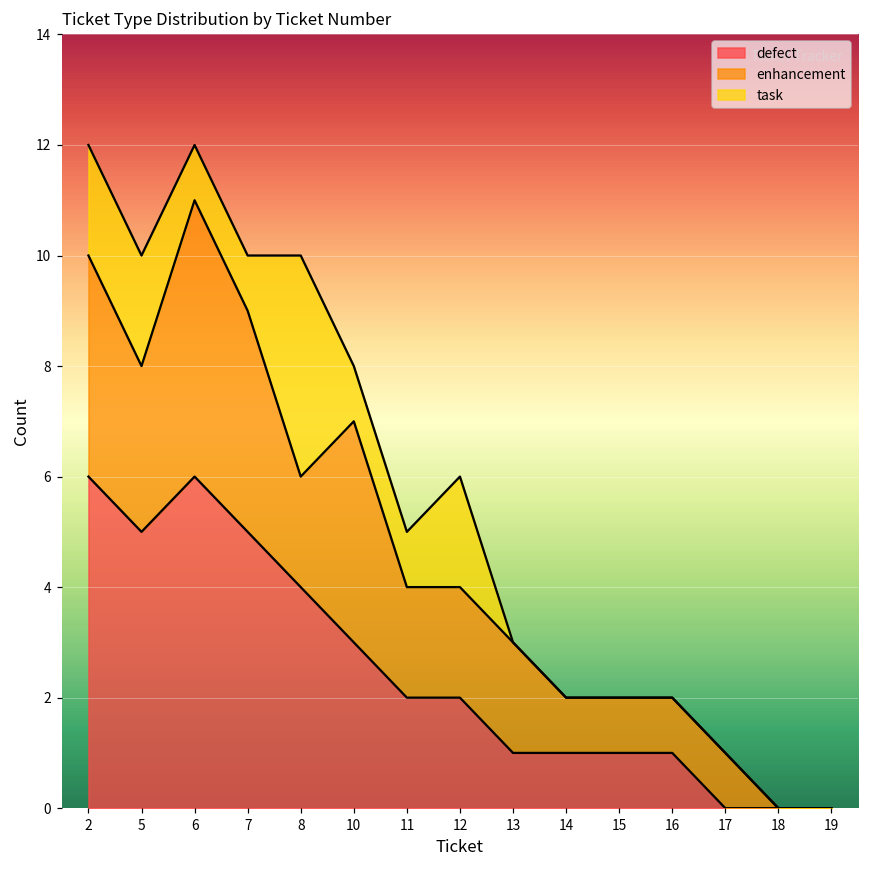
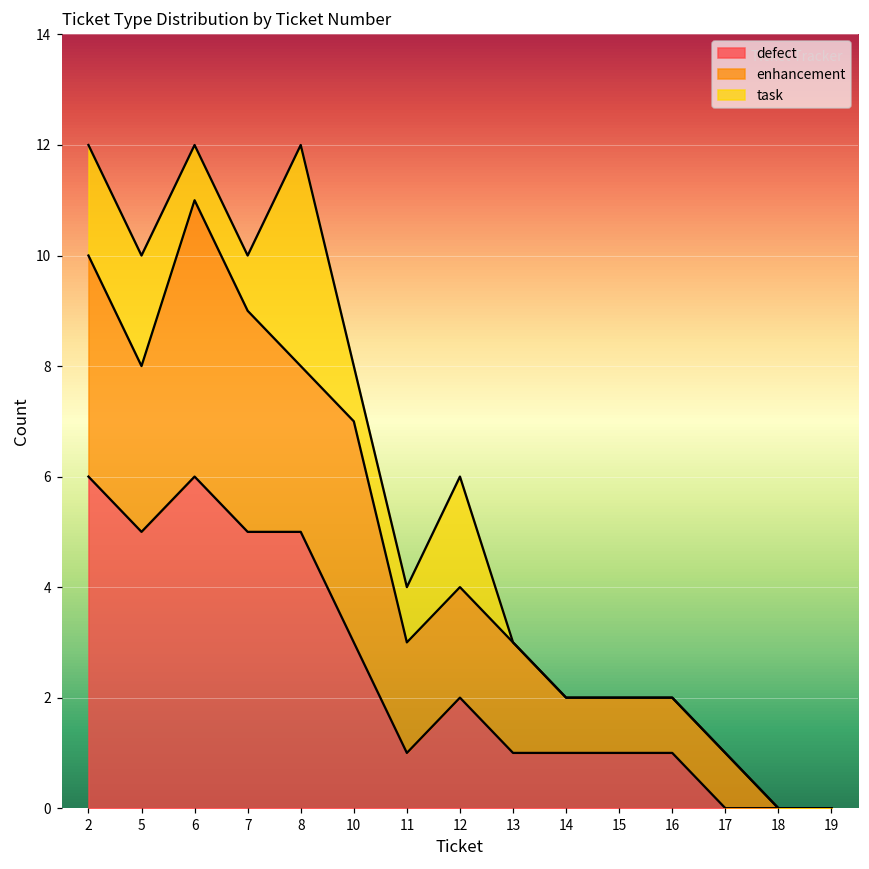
  {
    "defect": {
      "2": 6,
      "5": 5,
      "6": 6,
      "7": 5,
-     "8": 4,
+     "8": 5,
      "10": 3,
-     "11": 2,
+     "11": 1,
      "12": 2,
      "13": 1,
      "14": 1,
      "15": 1,
      "16": 1,
      "17": 0
    },
    "enhancement": {
      "2": 4,
      "5": 3,
      "6": 5,
      "7": 4,
-     "8": 2,
+     "8": 3,
      "10": 4,
      "11": 2,
      "12": 2
    },
    "task": {
      "2": 2,
      "5": 2,
      "6": 1,
      "7": 1,
      "8": 4,
      "10": 1,
      "11": 1,
      "12": 2
    }
  }
